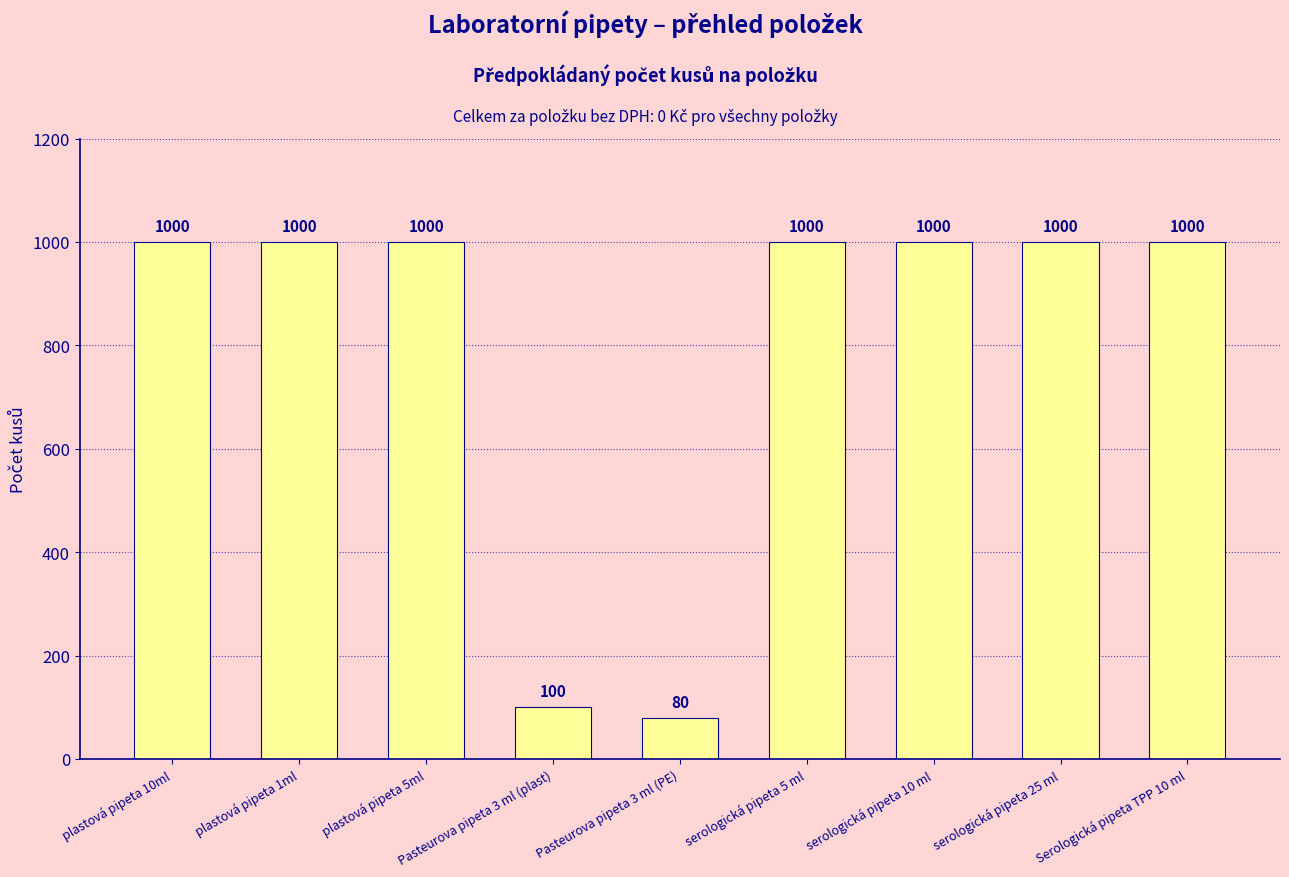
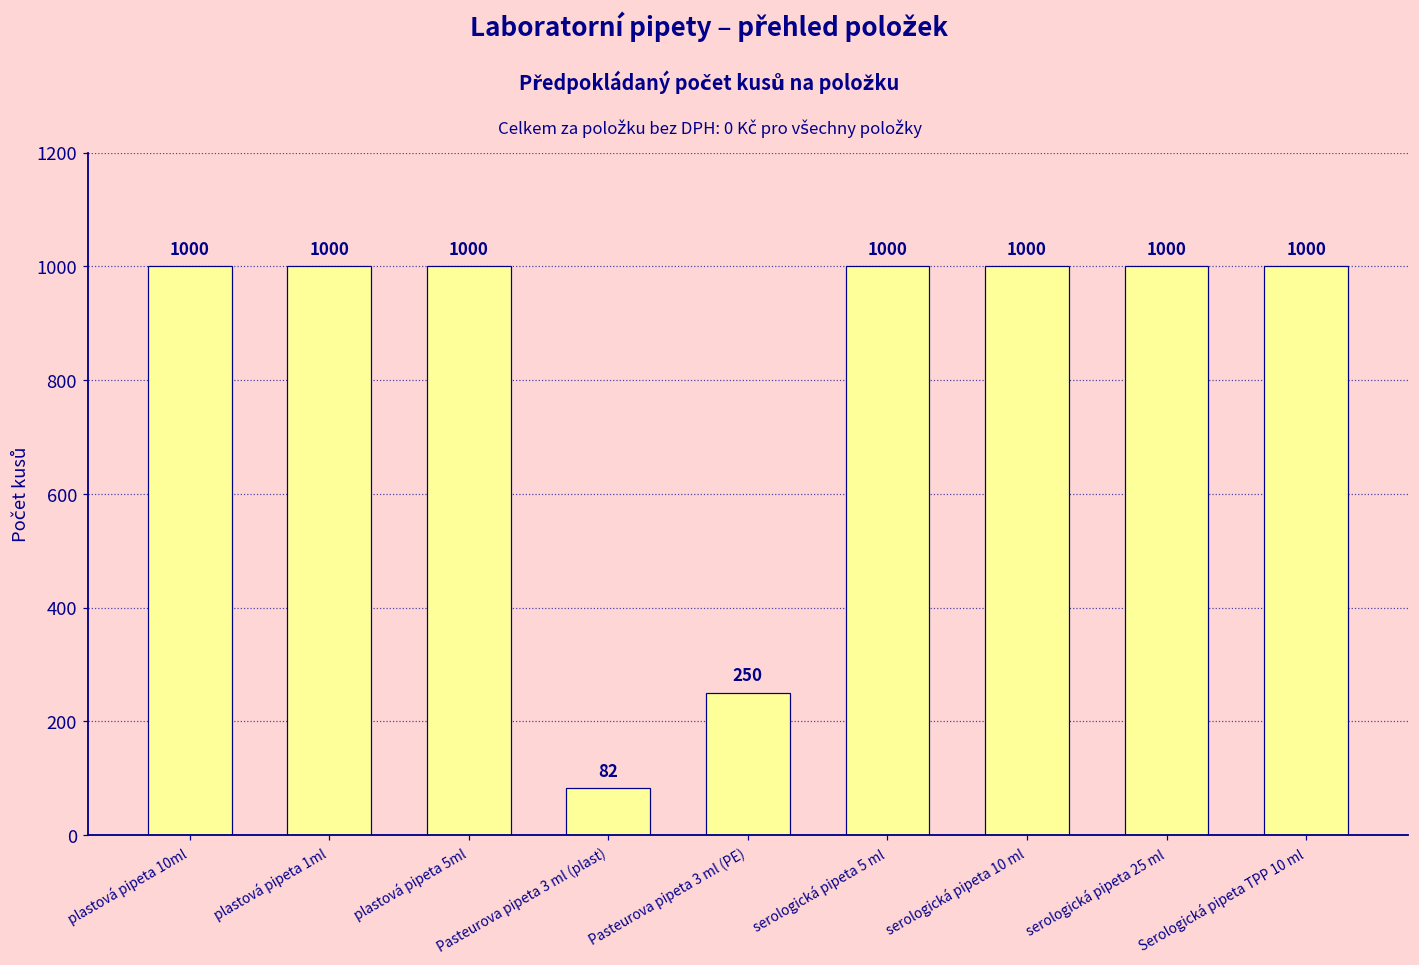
  {
    "plastová pipeta 10ml": 1000,
    "plastová pipeta 1ml": 1000,
    "plastová pipeta 5ml": 1000,
-   "Pasteurova pipeta 3 ml (plast)": 100,
-   "Pasteurova pipeta 3 ml (PE)": 80,
+   "Pasteurova pipeta 3 ml (plast)": 82,
+   "Pasteurova pipeta 3 ml (PE)": 250,
    "serologická pipeta 5 ml": 1000,
    "serologická pipeta 10 ml": 1000,
    "serologická pipeta 25 ml": 1000,
    "Serologická pipeta TPP 10 ml": 1000
  }
